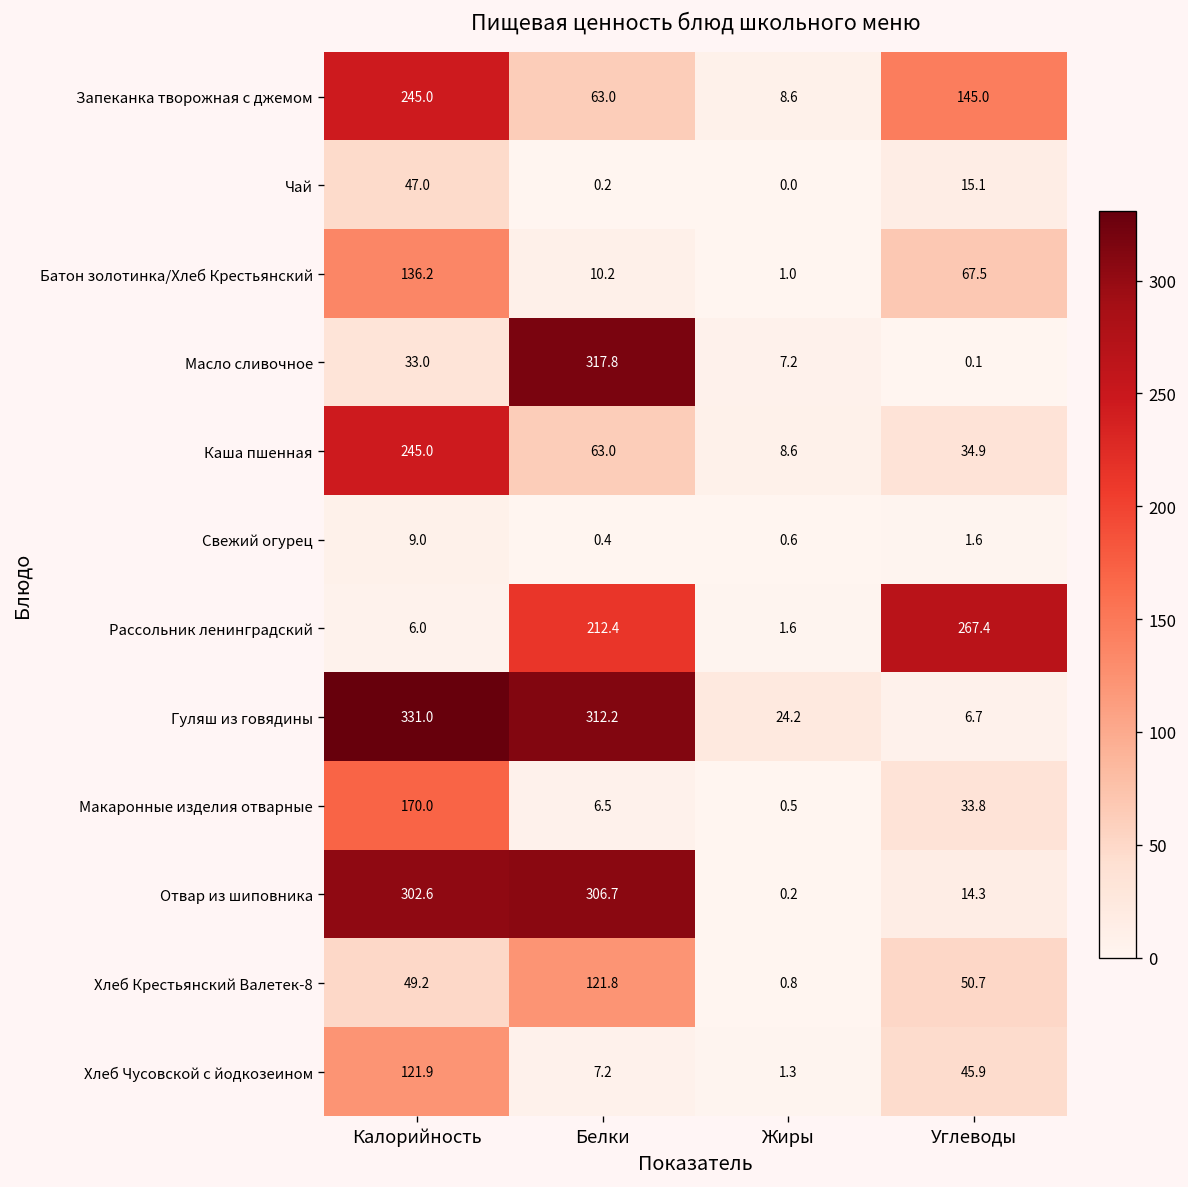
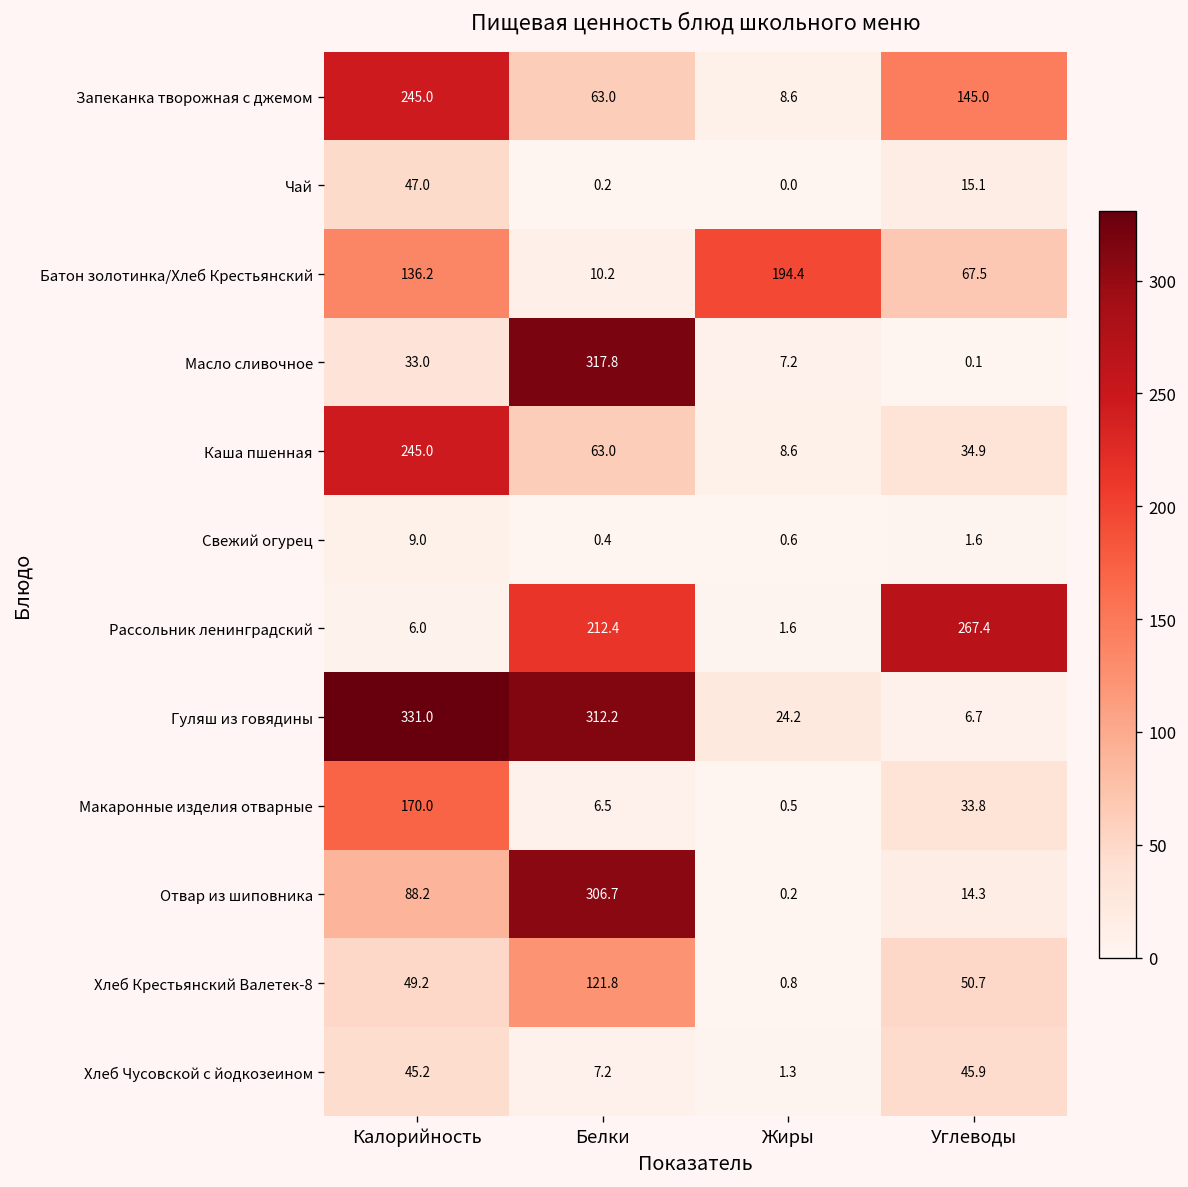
  {
    "Запеканка творожная с джемом": {
      "Калорийность": 245.0,
      "Белки": 63.0,
      "Жиры": 8.6,
      "Углеводы": 145.0
    },
    "Чай": {
      "Калорийность": 47.0,
      "Белки": 0.2,
      "Жиры": 0.0,
      "Углеводы": 15.1
    },
    "Батон золотинка/Хлеб Крестьянский": {
      "Калорийность": 136.2,
      "Белки": 10.2,
-     "Жиры": 1.0,
+     "Жиры": 194.4,
      "Углеводы": 67.5
    },
    "Масло сливочное": {
      "Калорийность": 33.0,
      "Белки": 317.8,
      "Жиры": 7.2,
      "Углеводы": 0.1
    },
    "Каша пшенная": {
      "Калорийность": 245.0,
      "Белки": 63.0,
      "Жиры": 8.6,
      "Углеводы": 34.9
    },
    "Свежий огурец": {
      "Калорийность": 9.0,
      "Белки": 0.4,
      "Жиры": 0.6,
      "Углеводы": 1.6
    },
    "Рассольник ленинградский": {
      "Калорийность": 6.0,
      "Белки": 212.4,
      "Жиры": 1.6,
      "Углеводы": 267.4
    },
    "Гуляш из говядины": {
      "Калорийность": 331.0,
      "Белки": 312.2,
      "Жиры": 24.2,
      "Углеводы": 6.7
    },
    "Макаронные изделия отварные": {
      "Калорийность": 170.0,
      "Белки": 6.5,
      "Жиры": 0.5,
      "Углеводы": 33.8
    },
    "Отвар из шиповника": {
-     "Калорийность": 302.6,
+     "Калорийность": 88.2,
      "Белки": 306.7,
      "Жиры": 0.2,
      "Углеводы": 14.3
    },
    "Хлеб Крестьянский Валетек-8": {
      "Калорийность": 49.2,
      "Белки": 121.8,
      "Жиры": 0.8,
      "Углеводы": 50.7
    },
    "Хлеб Чусовской с йодкозеином": {
-     "Калорийность": 121.9,
+     "Калорийность": 45.2,
      "Белки": 7.2,
      "Жиры": 1.3,
      "Углеводы": 45.9
    }
  }
